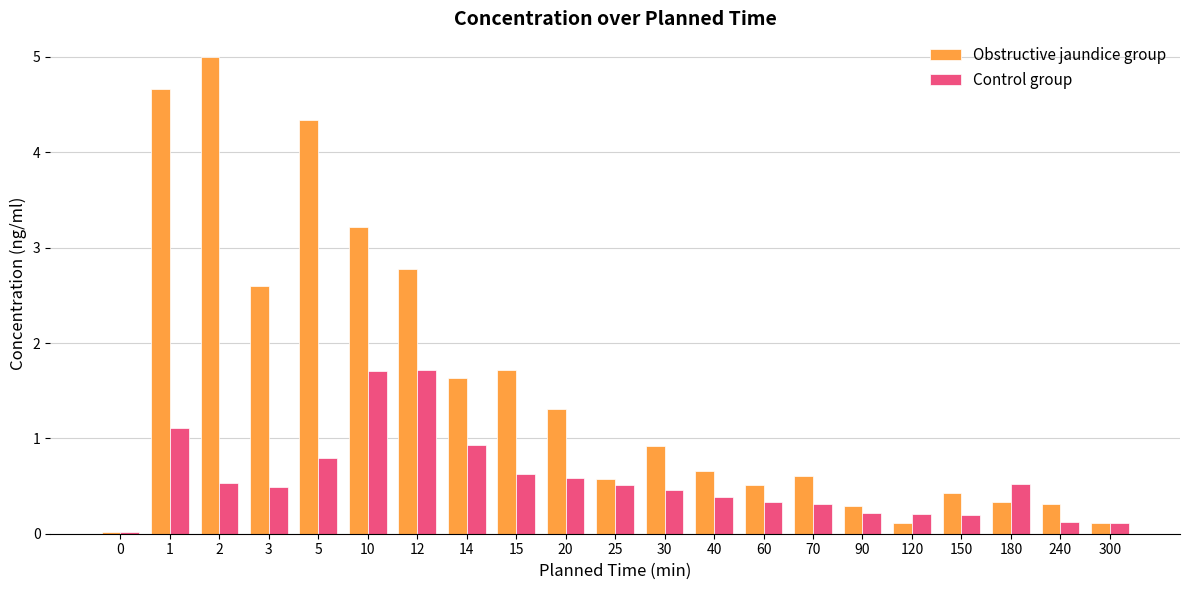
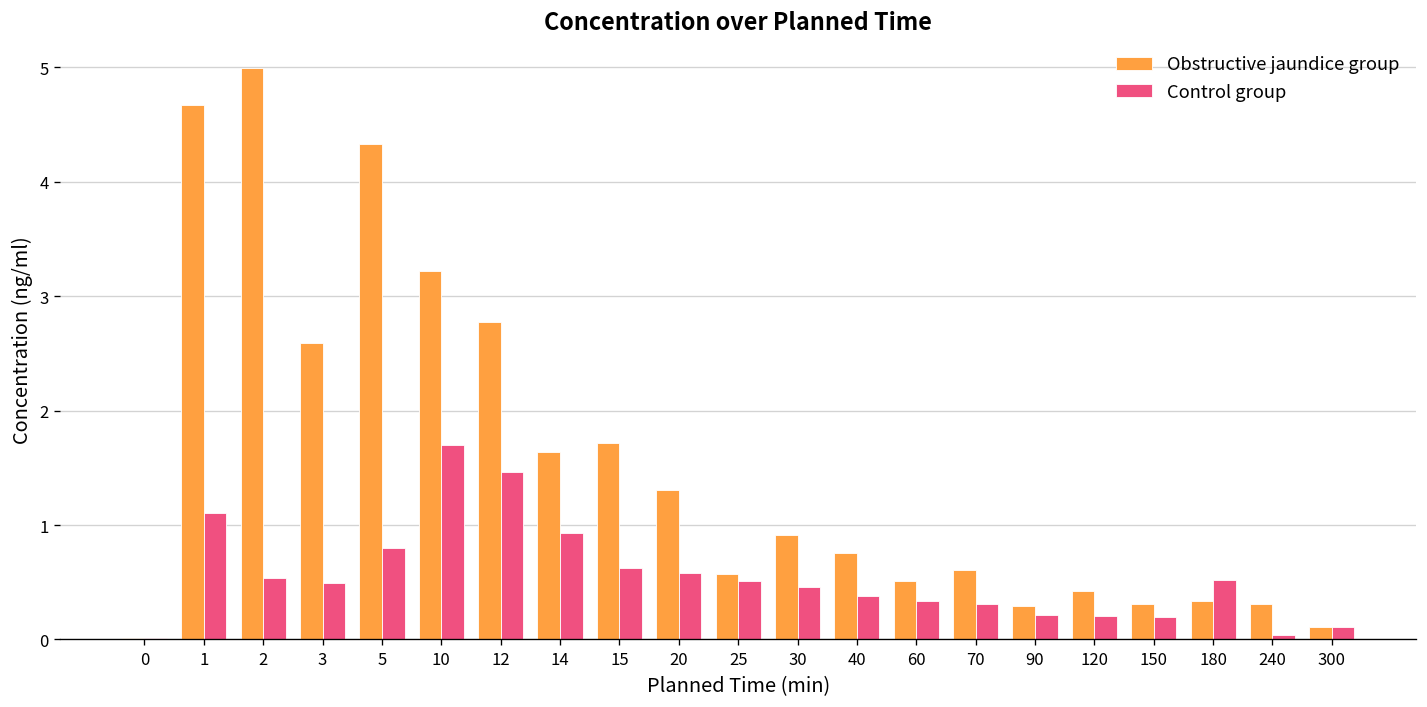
  {
    "Obstructive jaundice group": {
      "1": 4.7,
      "2": 5.0,
      "3": 2.6,
      "5": 4.3,
      "10": 3.2,
      "12": 2.8,
      "14": 1.6,
      "15": 1.7,
      "20": 1.3,
      "25": 0.6,
      "30": 0.9,
-     "40": 0.7,
+     "40": 0.8,
      "60": 0.5,
      "70": 0.6,
      "90": 0.3,
-     "120": 0.1,
-     "150": 0.4,
+     "120": 0.4,
+     "150": 0.3,
      "180": 0.3,
      "240": 0.3,
      "300": 0.1
    },
    "Control group": {
      "1": 1.1,
      "2": 0.5,
      "3": 0.5,
      "5": 0.8,
      "10": 1.7,
-     "12": 1.7,
+     "12": 1.5,
      "14": 0.9,
      "15": 0.6,
      "20": 0.6,
      "25": 0.5,
      "30": 0.5,
      "40": 0.4,
      "60": 0.3,
      "70": 0.3,
      "90": 0.2,
      "120": 0.2,
      "150": 0.2,
      "180": 0.5,
-     "240": 0.1,
+     "240": 0.0,
      "300": 0.1
    }
  }
